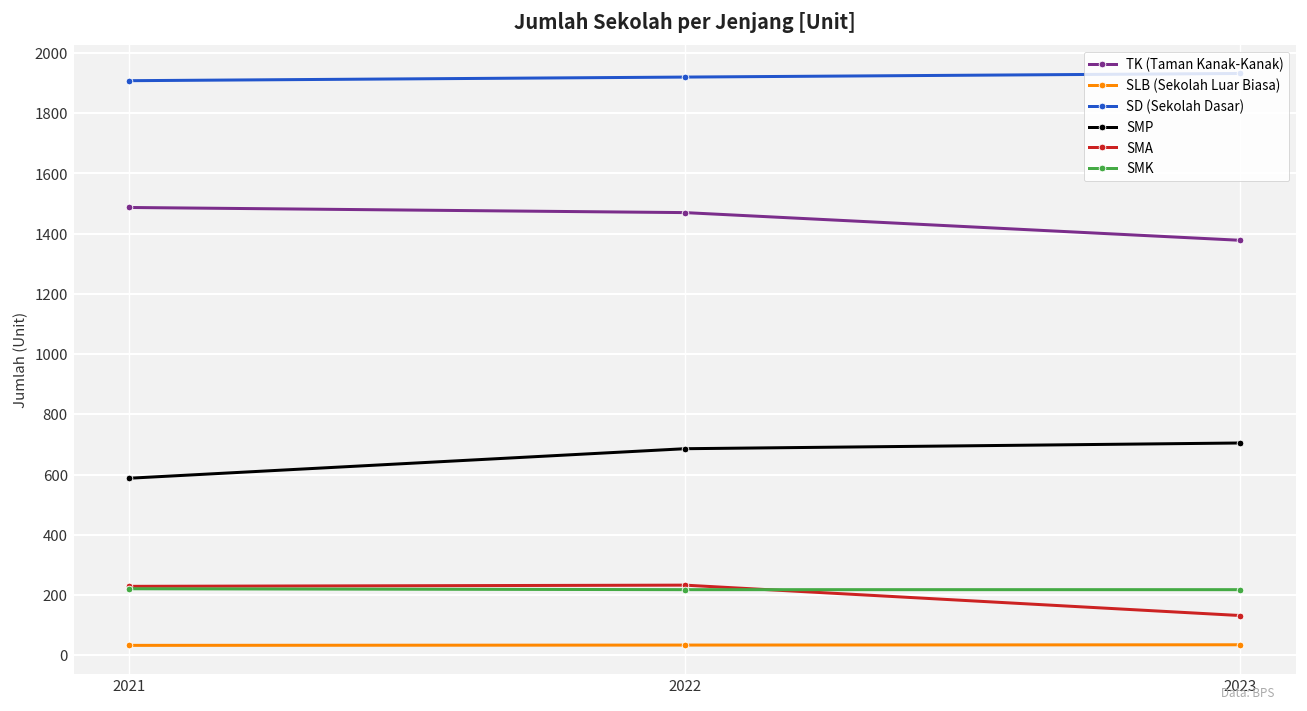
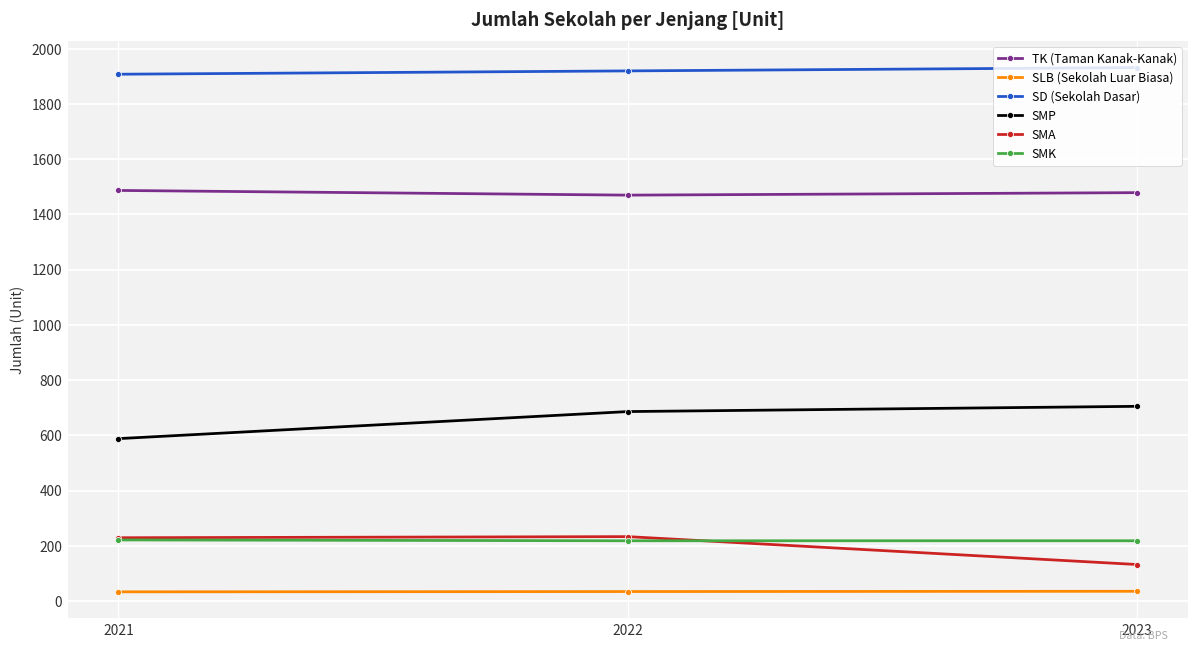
  {
    "TK (Taman Kanak-Kanak)": {
      "2021": 1490,
      "2022": 1470,
-     "2023": 1380
+     "2023": 1480
    },
    "SLB (Sekolah Luar Biasa)": {
      "2021": 30,
      "2022": 30,
      "2023": 40
    },
    "SD (Sekolah Dasar)": {
      "2021": 1910,
      "2022": 1920
    },
    "SMP": {
      "2021": 590,
      "2022": 690,
      "2023": 710
    },
    "SMA": {
      "2022": 230,
      "2023": 130
    },
    "SMK": {
      "2022": 220,
      "2023": 220
    }
  }
